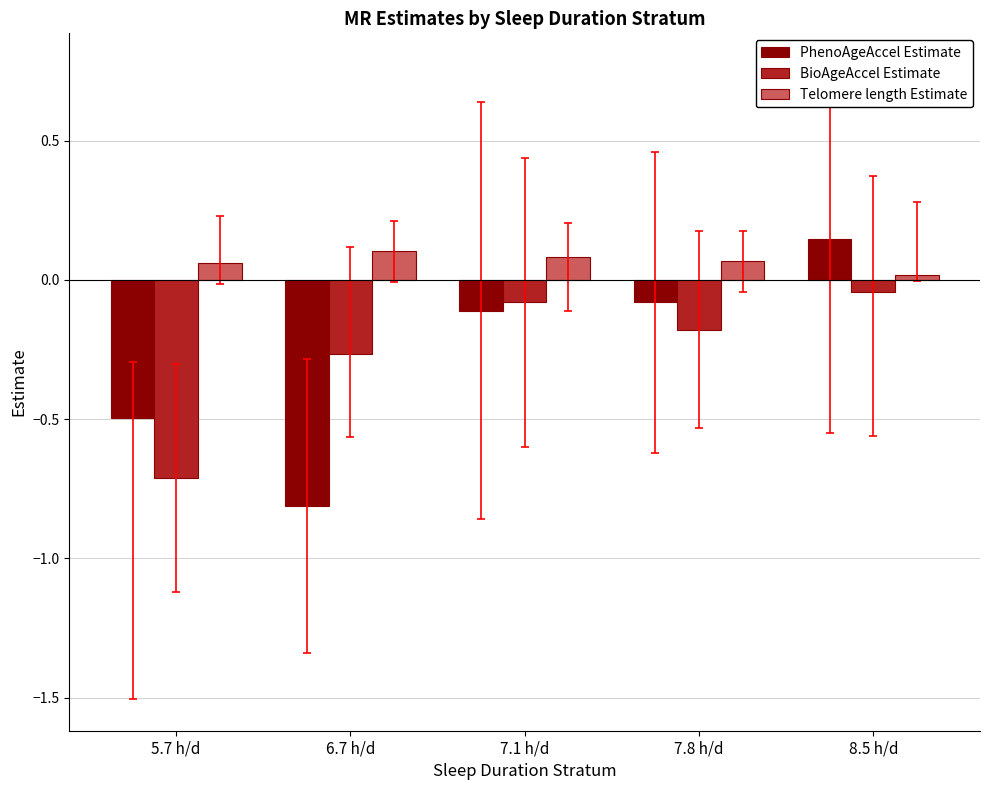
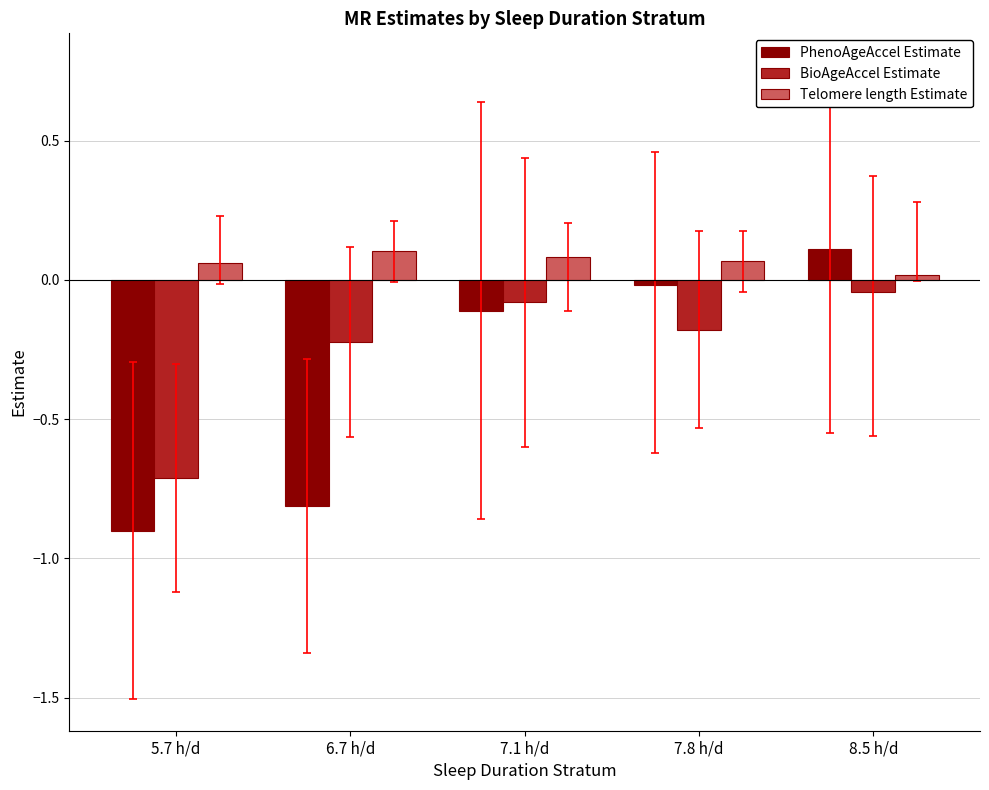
  {
    "PhenoAgeAccel Estimate": {
-     "5.7 h/d": -0.50,
+     "5.7 h/d": -0.90,
      "6.7 h/d": -0.81,
      "7.1 h/d": -0.11,
-     "7.8 h/d": -0.08,
-     "8.5 h/d": 0.15
+     "7.8 h/d": -0.02,
+     "8.5 h/d": 0.11
    },
    "BioAgeAccel Estimate": {
      "5.7 h/d": -0.71,
-     "6.7 h/d": -0.27,
+     "6.7 h/d": -0.22,
      "7.1 h/d": -0.08,
      "7.8 h/d": -0.18,
      "8.5 h/d": -0.04
    },
    "Telomere length Estimate": {
      "5.7 h/d": 0.06,
      "6.7 h/d": 0.10,
      "7.1 h/d": 0.08,
      "7.8 h/d": 0.07,
      "8.5 h/d": 0.02
    }
  }
